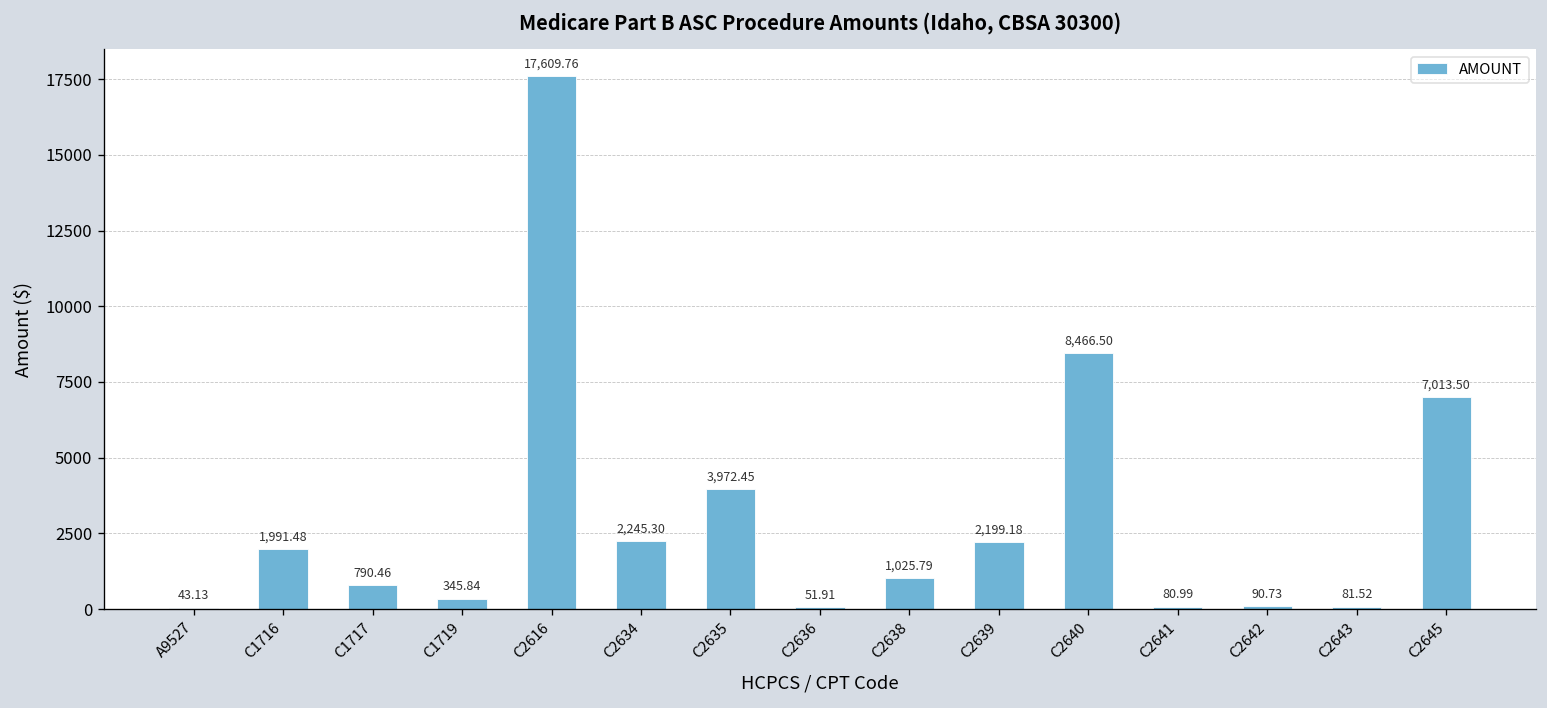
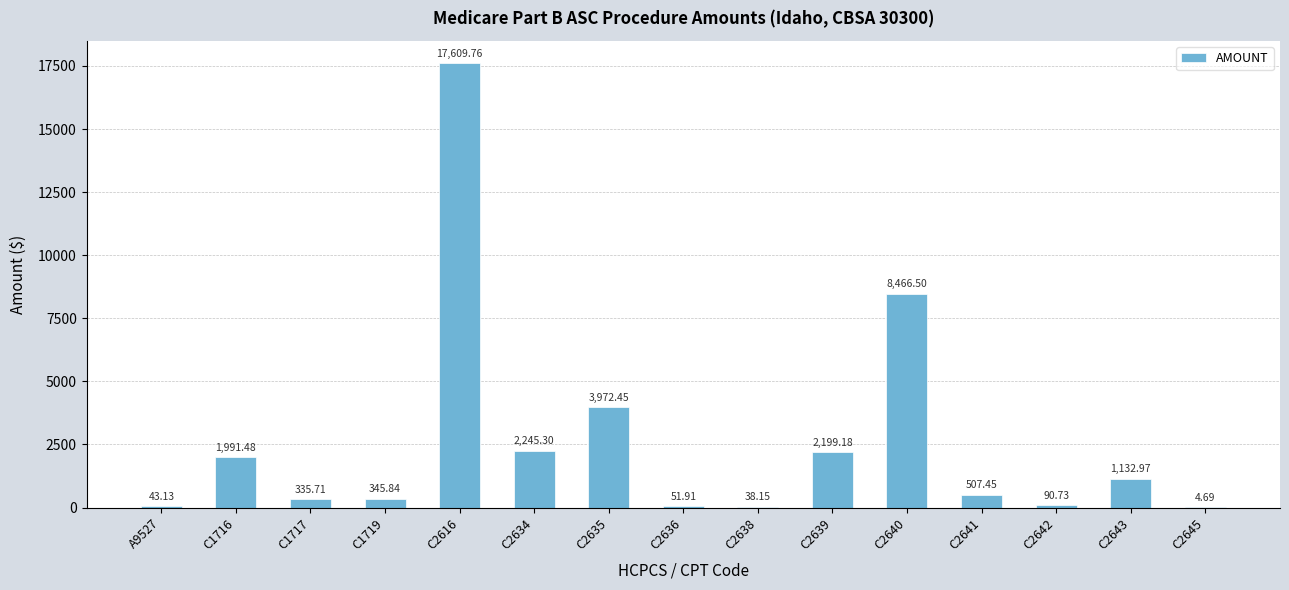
  {
    "A9527": "43.13",
    "C1716": "1,991.48",
-   "C1717": "790.46",
+   "C1717": "335.71",
    "C1719": "345.84",
    "C2616": "17,609.76",
    "C2634": "2,245.30",
    "C2635": "3,972.45",
    "C2636": "51.91",
-   "C2638": "1,025.79",
+   "C2638": "38.15",
    "C2639": "2,199.18",
    "C2640": "8,466.50",
-   "C2641": "80.99",
+   "C2641": "507.45",
    "C2642": "90.73",
-   "C2643": "81.52",
-   "C2645": "7,013.50"
+   "C2643": "1,132.97",
+   "C2645": "4.69"
  }
